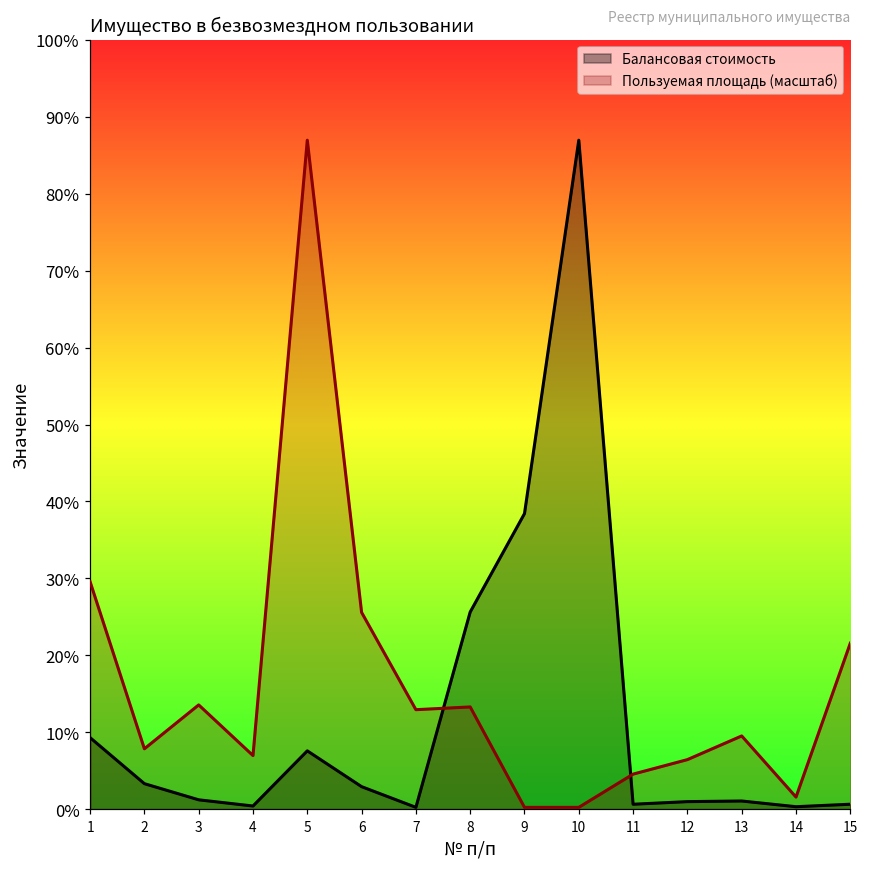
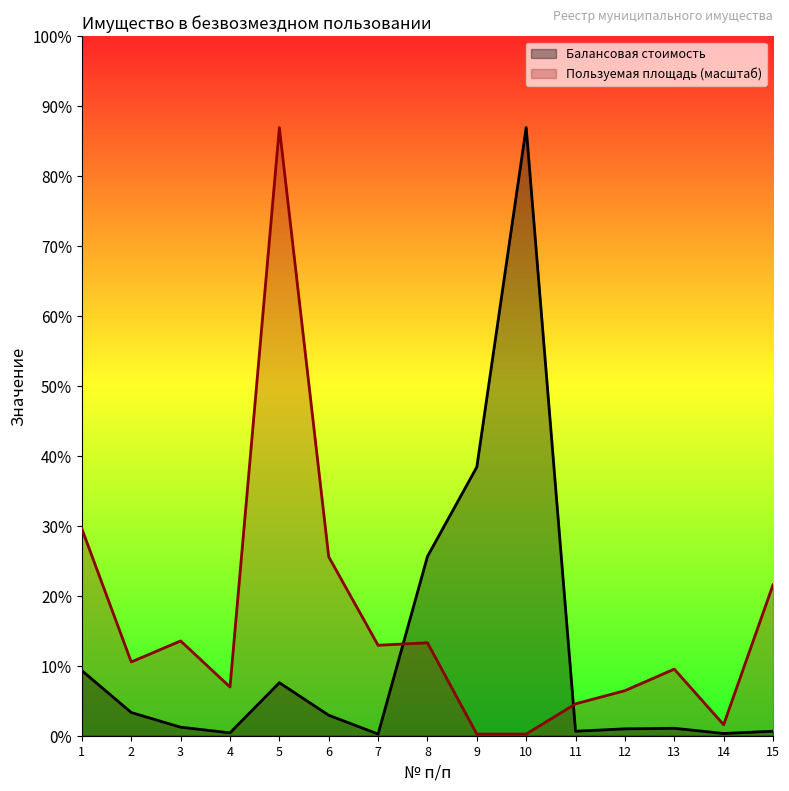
  {
    "Балансовая стоимость": {
      "1": "9%",
      "2": "3%",
      "3": "1%",
      "4": "0%",
      "5": "8%",
      "6": "3%",
      "7": "0%",
      "8": "26%",
      "9": "38%",
      "10": "87%",
      "11": "1%",
      "12": "1%",
      "13": "1%",
      "14": "0%",
      "15": "1%"
    },
    "Пользуемая площадь (масштаб)": {
      "1": "30%",
-     "2": "8%",
+     "2": "11%",
      "3": "14%",
      "4": "7%",
      "5": "87%",
      "6": "26%",
      "7": "13%",
      "8": "13%",
      "9": "0%",
      "10": "0%",
      "11": "5%",
      "12": "6%",
      "13": "10%",
      "14": "2%",
      "15": "22%"
    }
  }
